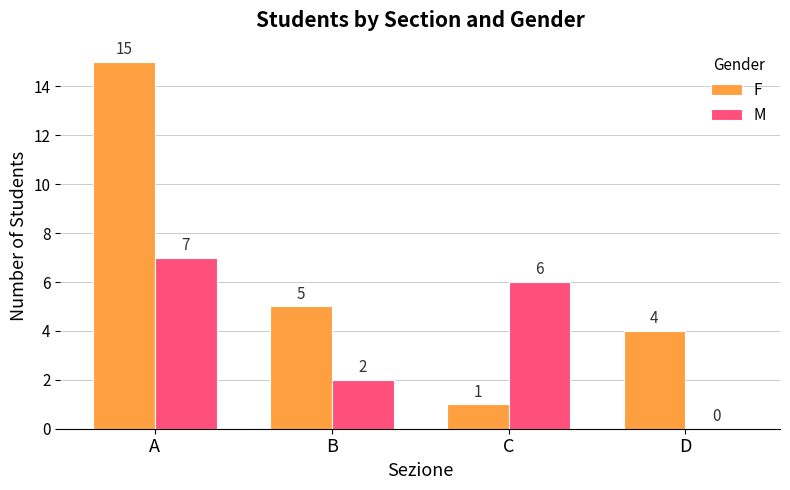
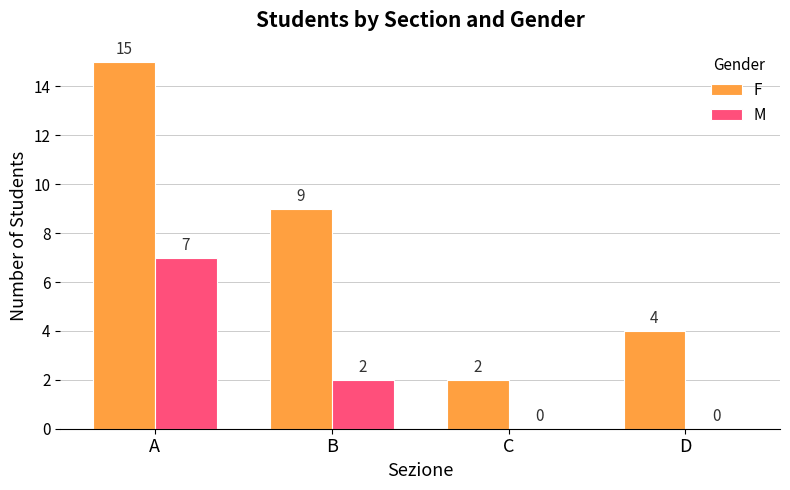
  {
    "F": {
      "A": 15,
-     "B": 5,
-     "C": 1,
+     "B": 9,
+     "C": 2,
      "D": 4
    },
    "M": {
      "A": 7,
      "B": 2,
-     "C": 6,
+     "C": 0,
      "D": 0
    }
  }
